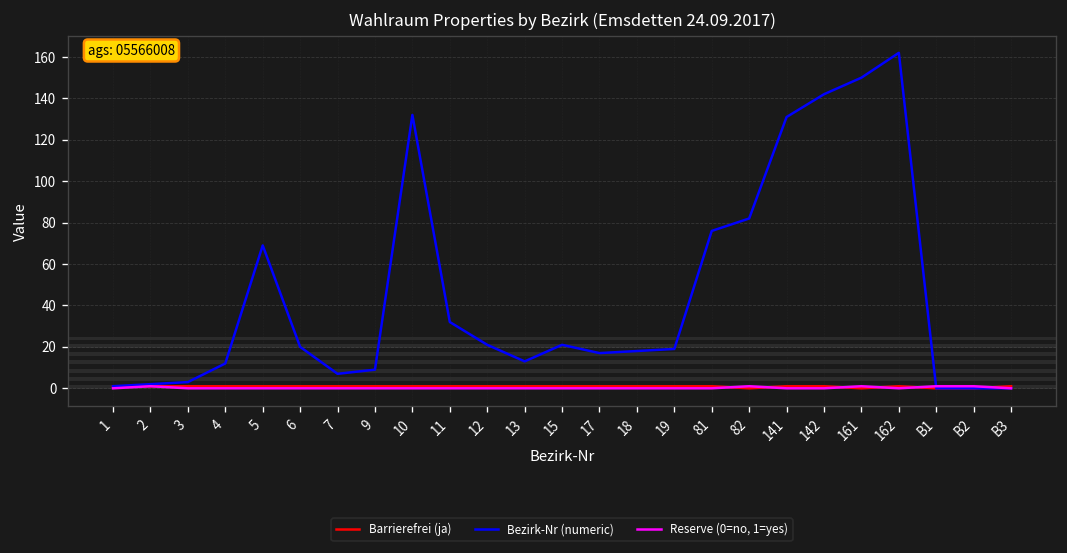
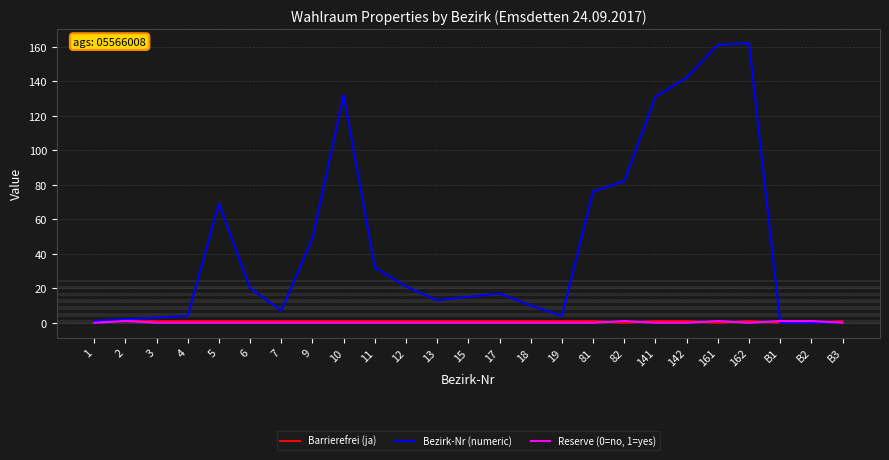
  {
    "Bezirk-Nr (numeric)": {
      "3": 3,
-     "4": 12,
+     "4": 4,
      "5": 69,
      "6": 20,
      "7": 7,
-     "9": 9,
+     "9": 49,
      "10": 132,
      "11": 32,
      "12": 21,
      "13": 13,
-     "15": 21,
+     "15": 15,
      "17": 17,
-     "18": 18,
-     "19": 19,
+     "18": 10,
+     "19": 4,
      "81": 76,
      "82": 82,
      "141": 131,
      "142": 142,
-     "161": 150,
+     "161": 161,
      "162": 162
    }
  }
